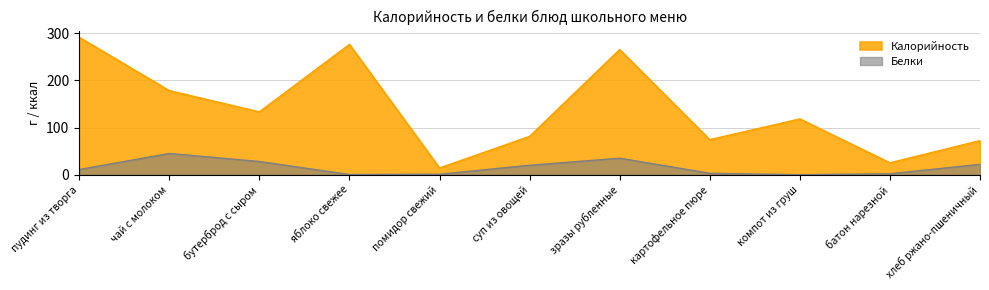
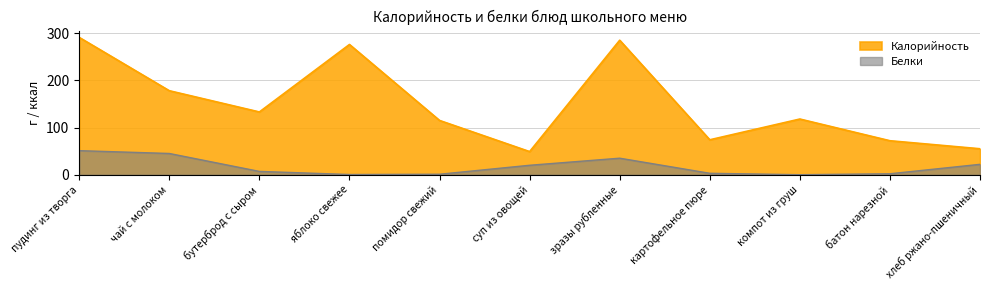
  {
    "Калорийность": {
      "пудинг из творга": 290,
      "чай с молоком": 180,
      "бутерброд с сыром": 130,
      "яблоко свежее": 280,
-     "помидор свежий": 10,
-     "суп из овощей": 80,
-     "зразы рубленные": 270,
+     "помидор свежий": 120,
+     "суп из овощей": 50,
+     "зразы рубленные": 290,
      "картофельное пюре": 70,
      "компот из груш": 120,
-     "батон нарезной": 30,
-     "хлеб ржано-пшеничный": 70
+     "батон нарезной": 70,
+     "хлеб ржано-пшеничный": 60
    },
    "Белки": {
-     "пудинг из творга": 10,
+     "пудинг из творга": 50,
      "чай с молоком": 50,
-     "бутерброд с сыром": 30,
+     "бутерброд с сыром": 10,
      "яблоко свежее": 0,
      "помидор свежий": 0,
      "суп из овощей": 20,
      "зразы рубленные": 40,
      "картофельное пюре": 0,
      "компот из груш": 0,
      "батон нарезной": 0,
      "хлеб ржано-пшеничный": 20
    }
  }
